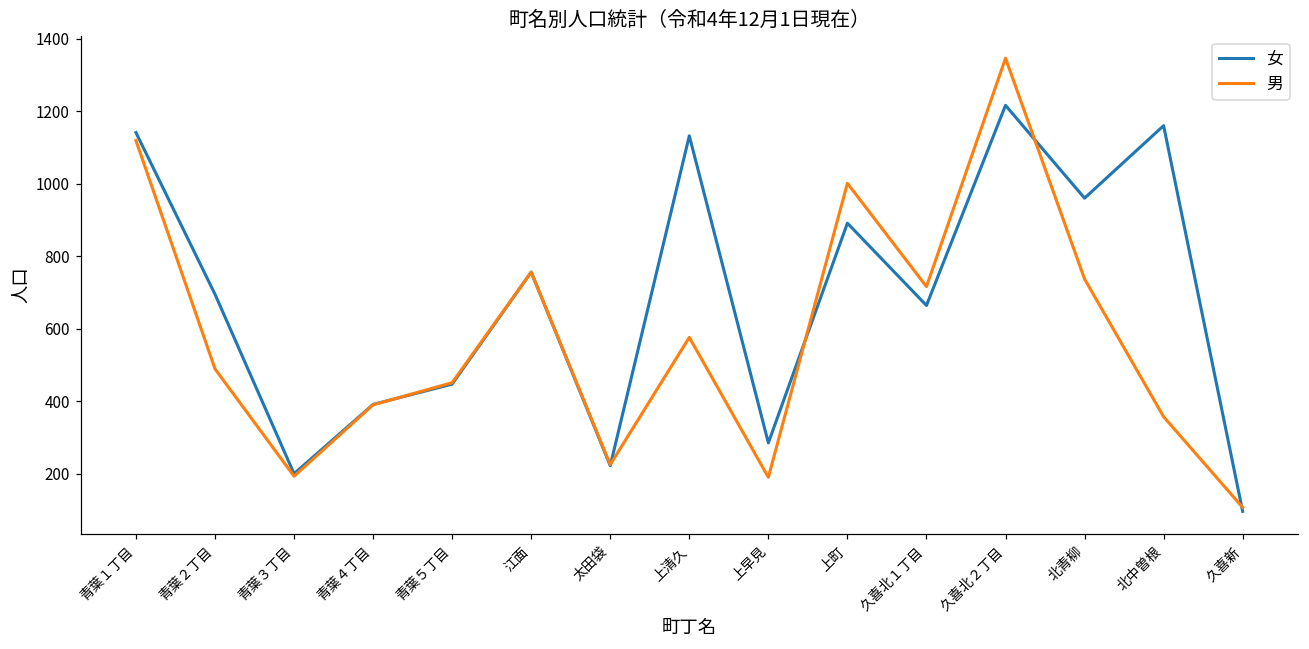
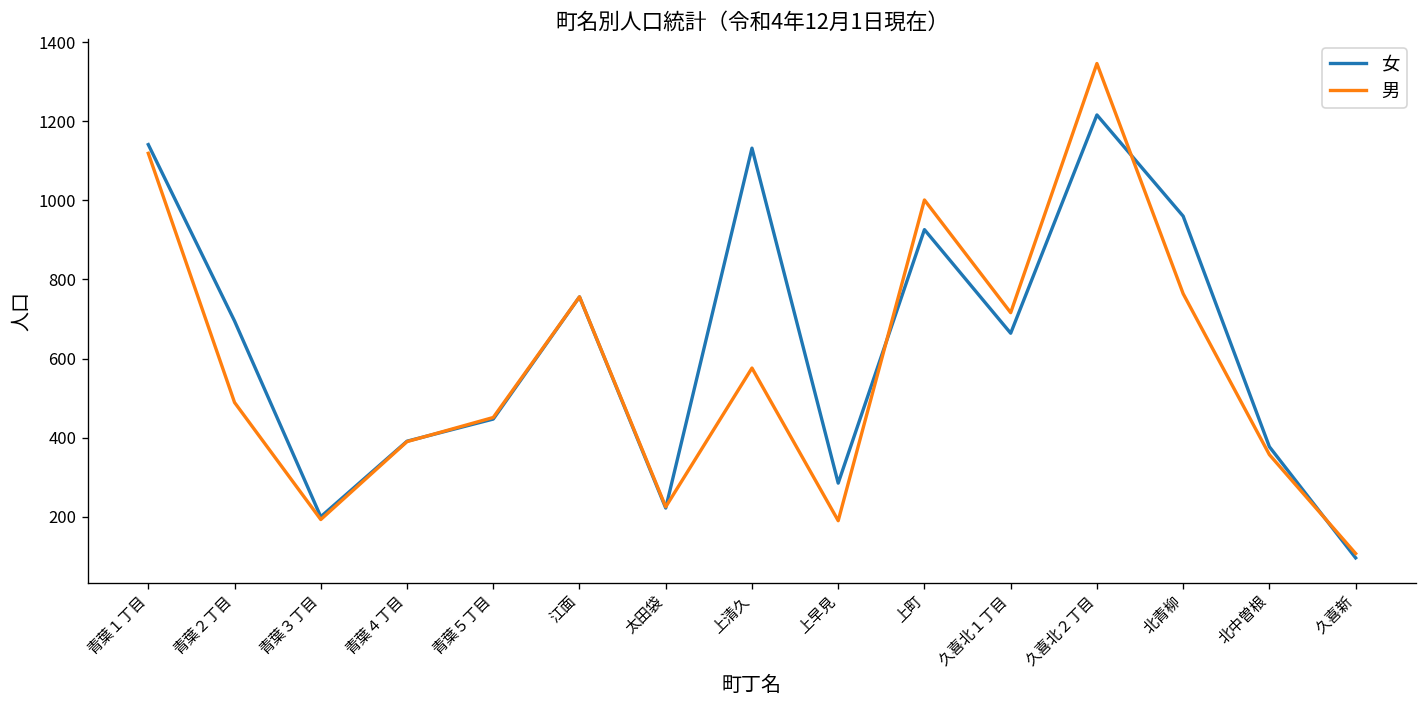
  {
    "女": {
      "青葉１丁目": 1140,
      "青葉２丁目": 700,
      "上清久": 1130,
      "上早見": 290,
-     "上町": 890,
+     "上町": 930,
      "久喜北１丁目": 660,
      "久喜北２丁目": 1220,
      "北青柳": 960,
-     "北中曽根": 1160,
+     "北中曽根": 380,
      "久喜新": 100
    },
    "男": {
      "青葉１丁目": 1120,
      "青葉２丁目": 490,
      "上清久": 580,
      "上早見": 190,
      "上町": 1000,
      "久喜北１丁目": 720,
      "久喜北２丁目": 1350,
-     "北青柳": 740,
+     "北青柳": 760,
      "北中曽根": 360,
      "久喜新": 110
    }
  }
